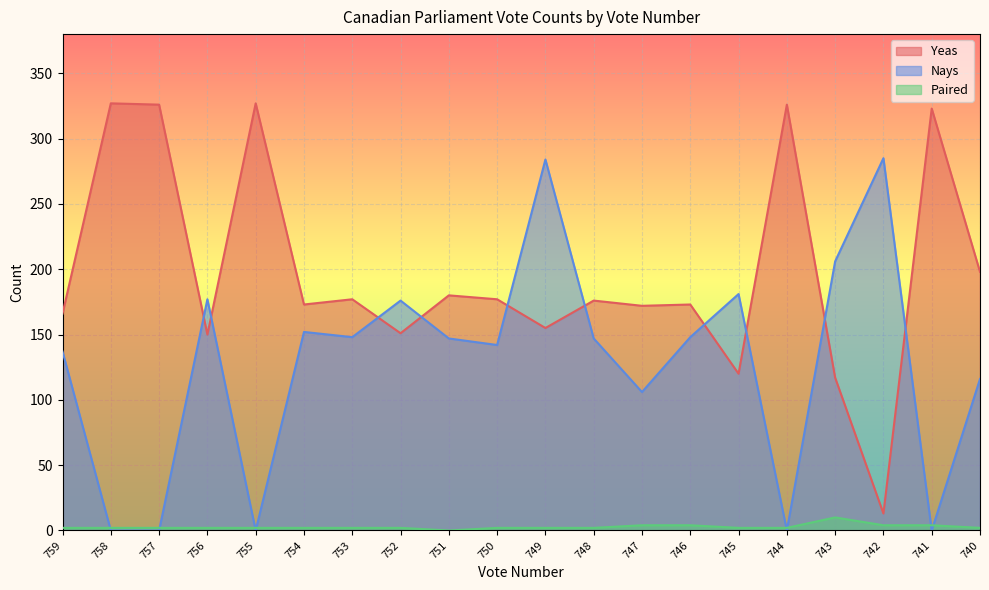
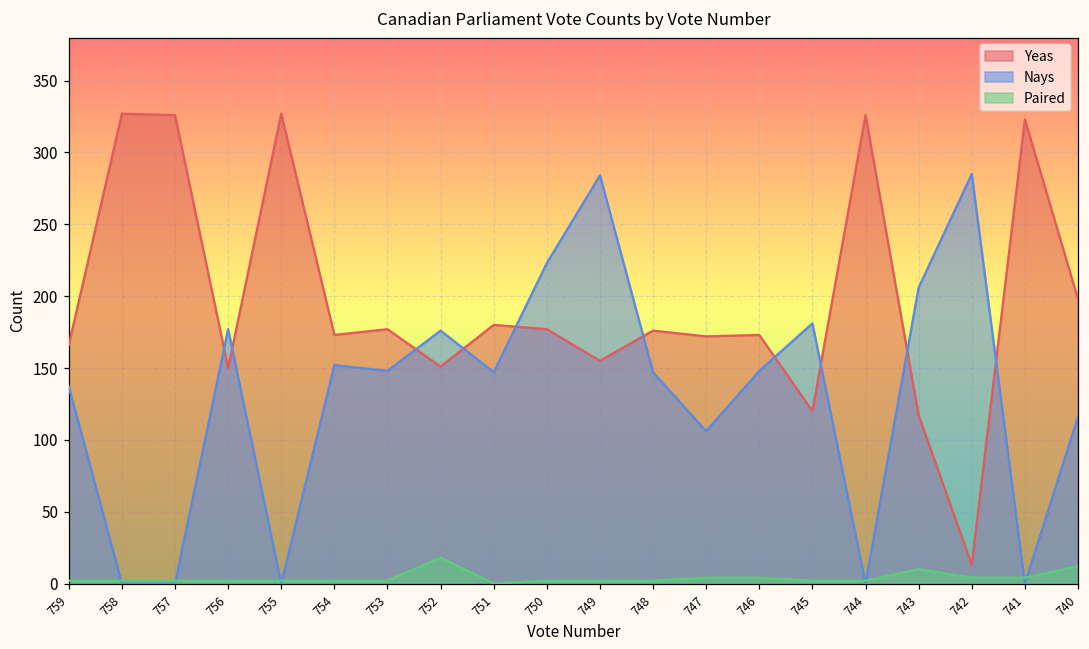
  {
    "Yeas": {
      "759": 166,
      "758": 327,
      "757": 326,
      "756": 150,
      "755": 327,
      "754": 173,
      "753": 177,
      "752": 151,
      "751": 180,
      "750": 177,
      "749": 155,
      "748": 176,
      "747": 172,
      "746": 173,
      "745": 120,
      "744": 326,
      "743": 117,
      "742": 13,
      "741": 323,
      "740": 198
    },
    "Nays": {
      "759": 137,
      "758": 0,
      "757": 0,
      "756": 177,
      "755": 0,
      "754": 152,
      "753": 148,
      "752": 176,
      "751": 147,
-     "750": 142,
+     "750": 223,
      "749": 284,
      "748": 147,
      "747": 106,
      "746": 148,
      "745": 181,
      "744": 0,
      "743": 206,
      "742": 285,
      "741": 0,
      "740": 116
    },
    "Paired": {
      "759": 2,
      "758": 2,
      "757": 2,
      "756": 2,
      "755": 2,
      "754": 2,
      "753": 2,
-     "752": 2,
+     "752": 18,
      "751": 0,
      "750": 2,
      "749": 2,
      "748": 2,
      "747": 4,
      "746": 4,
      "745": 2,
      "744": 2,
      "743": 10,
      "742": 4,
      "741": 4,
-     "740": 2
+     "740": 12
    }
  }
